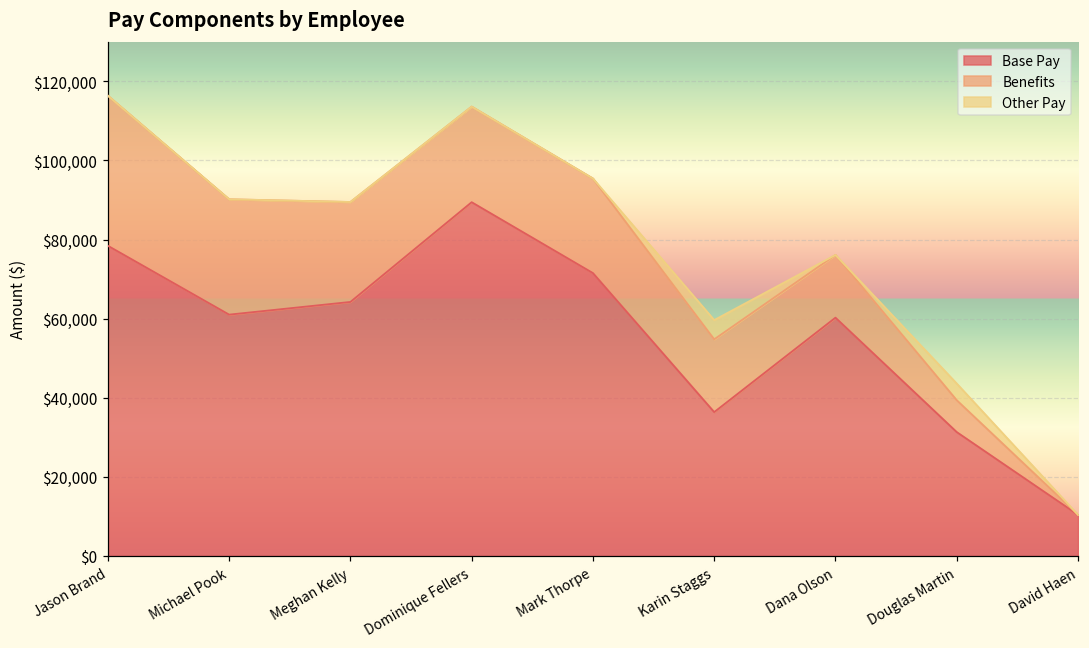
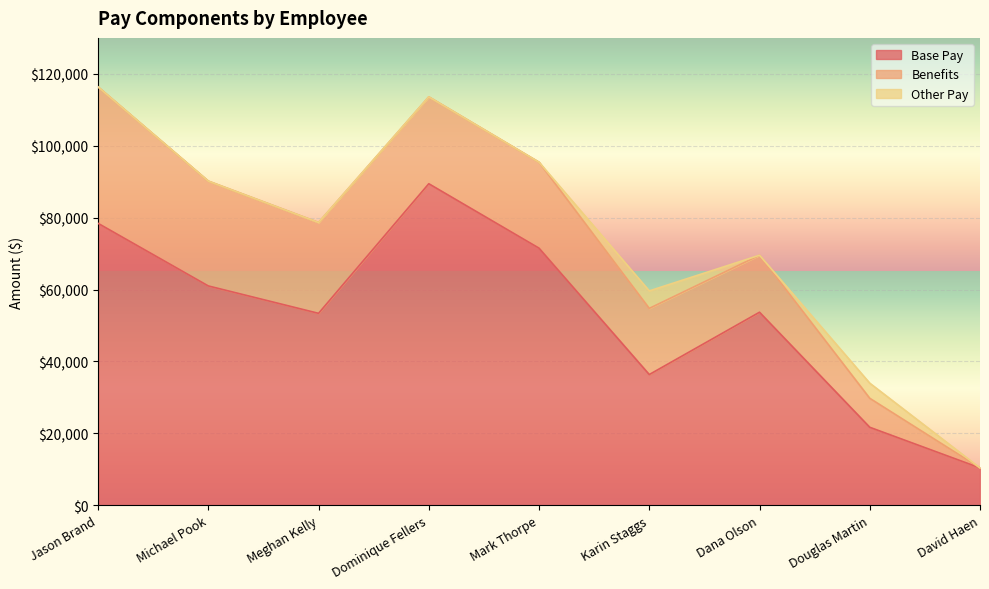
  {
    "Base Pay": {
      "Jason Brand": "$78,000",
      "Michael Pook": "$61,000",
-     "Meghan Kelly": "$64,000",
+     "Meghan Kelly": "$53,000",
      "Dominique Fellers": "$89,000",
      "Mark Thorpe": "$72,000",
      "Karin Staggs": "$36,000",
-     "Dana Olson": "$60,000",
-     "Douglas Martin": "$31,000"
+     "Dana Olson": "$54,000",
+     "Douglas Martin": "$22,000"
    }
  }
